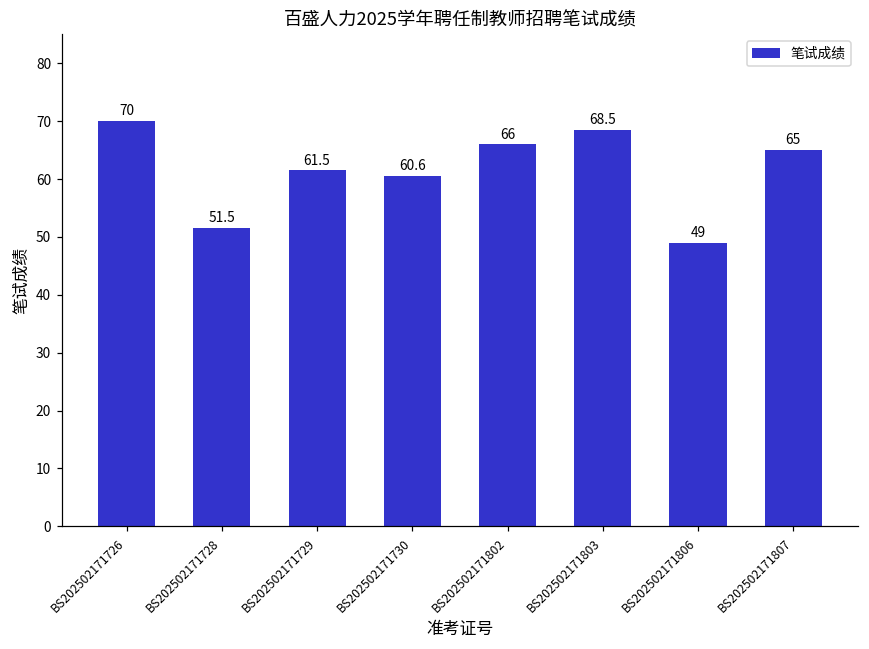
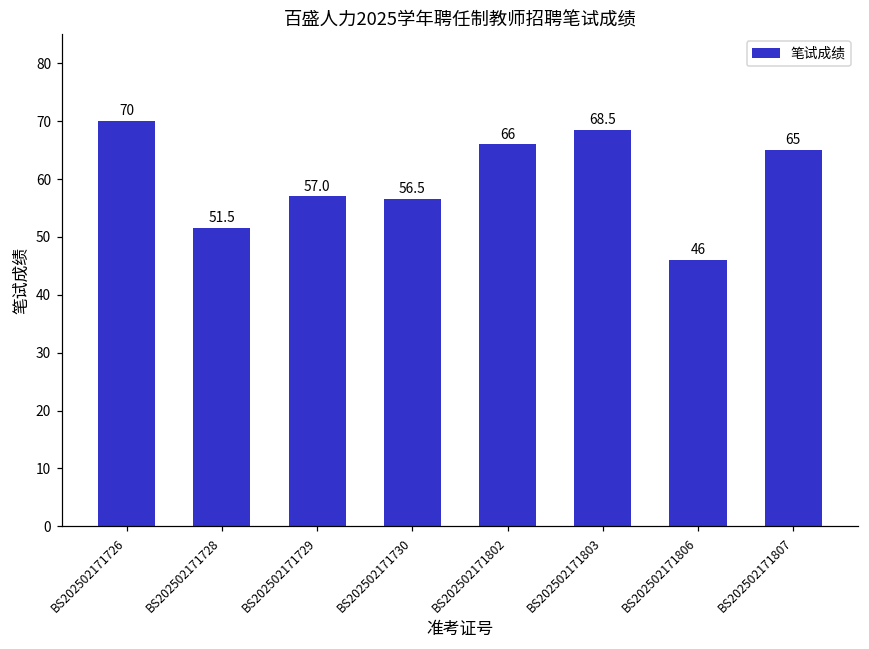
  {
    "BS202502171726": 70,
    "BS202502171728": 51.5,
-   "BS202502171729": 61.5,
-   "BS202502171730": 60.6,
+   "BS202502171729": 57.0,
+   "BS202502171730": 56.5,
    "BS202502171802": 66,
    "BS202502171803": 68.5,
-   "BS202502171806": 49,
+   "BS202502171806": 46,
    "BS202502171807": 65
  }
